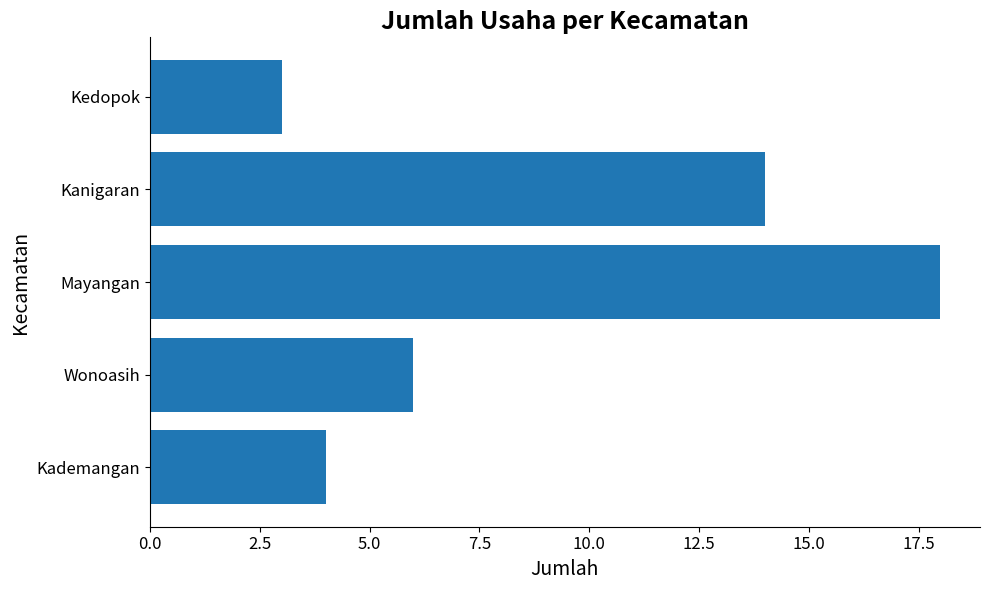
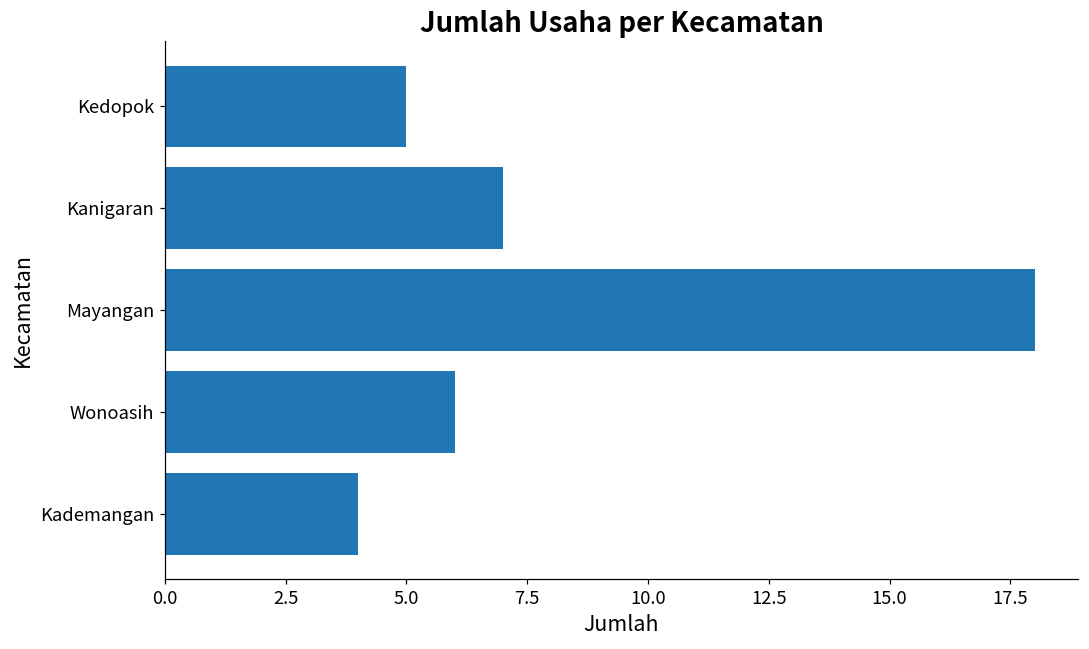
  {
-   "Kedopok": 3,
-   "Kanigaran": 14,
+   "Kedopok": 5,
+   "Kanigaran": 7,
    "Mayangan": 18,
    "Wonoasih": 6,
    "Kademangan": 4
  }
